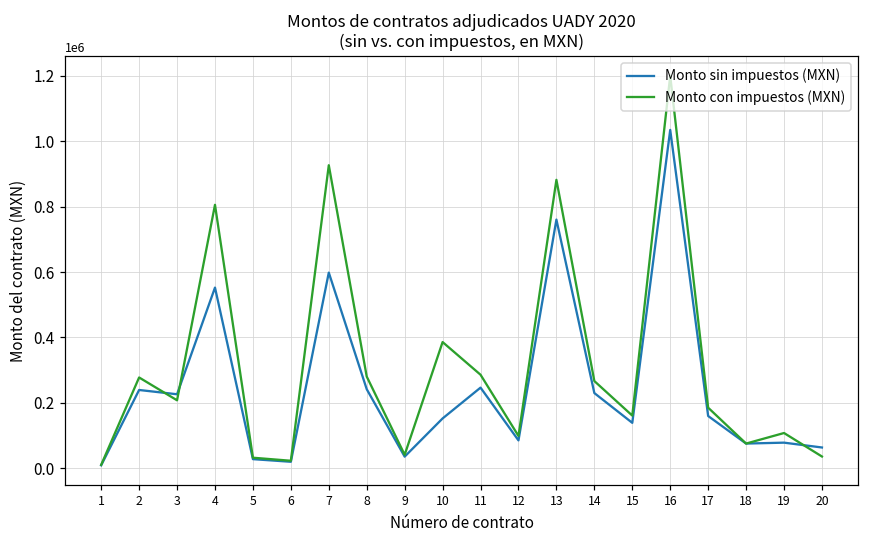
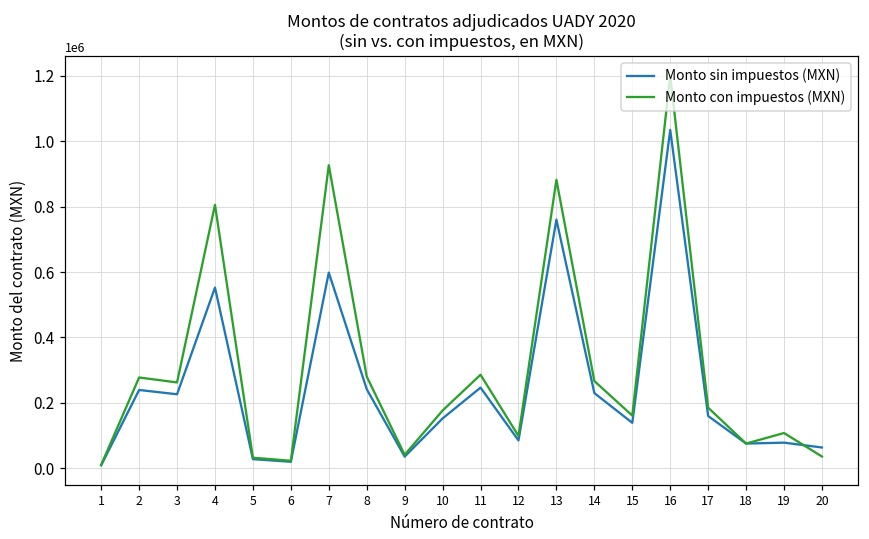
  {
    "Monto sin impuestos (MXN)": {
      "2": 240000,
      "3": 230000,
      "4": 550000,
      "7": 600000,
      "8": 240000,
      "10": 150000,
      "11": 250000,
      "12": 80000,
      "13": 760000,
      "14": 230000,
      "15": 140000,
      "16": 1030000,
      "17": 160000,
      "19": 80000,
      "20": 60000
    },
    "Monto con impuestos (MXN)": {
      "2": 280000,
-     "3": 210000,
+     "3": 260000,
      "4": 810000,
      "7": 930000,
      "8": 280000,
-     "10": 390000,
+     "10": 180000,
      "11": 290000,
      "12": 100000,
      "13": 880000,
      "14": 270000,
      "15": 160000,
      "17": 190000,
      "19": 110000,
      "20": 40000
    }
  }
